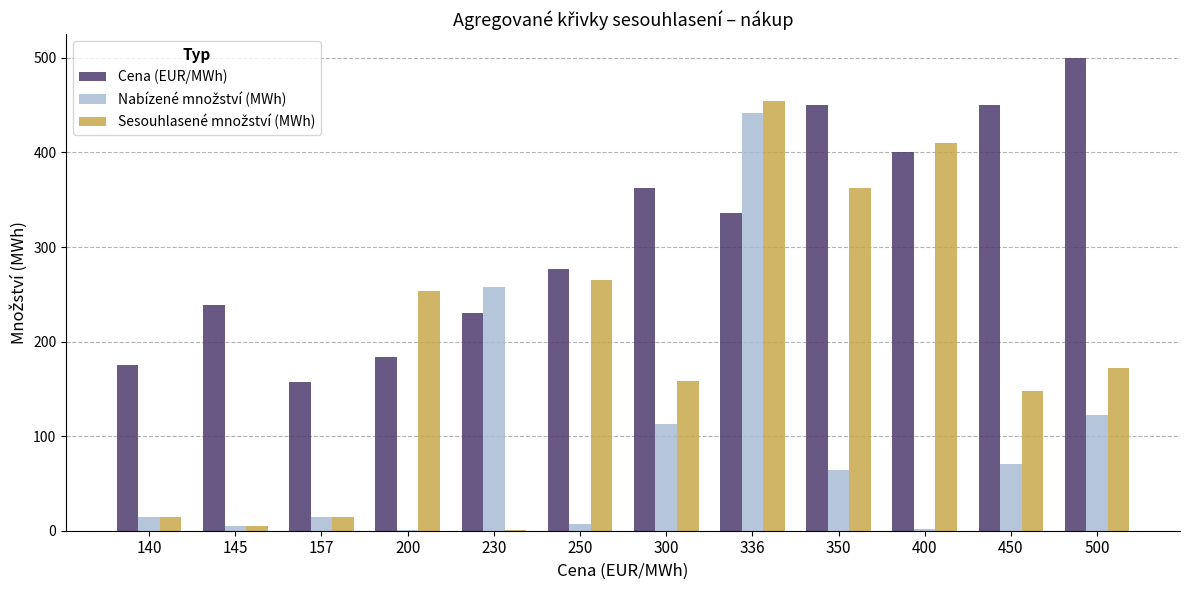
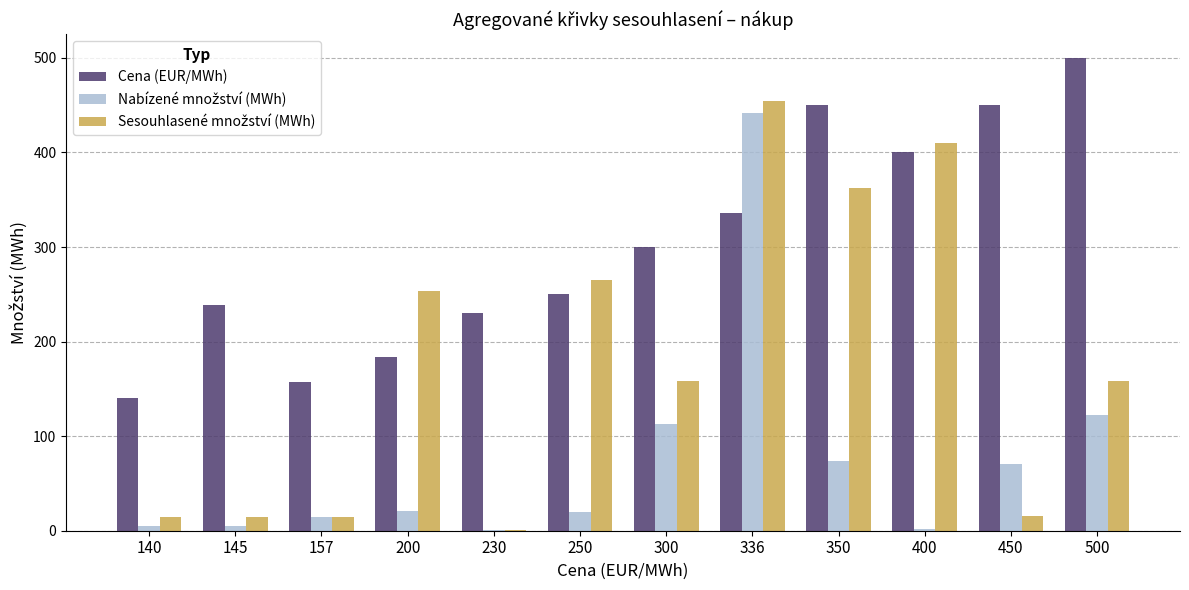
  {
    "Cena (EUR/MWh)": {
-     "140": 170,
+     "140": 140,
      "145": 240,
      "157": 160,
      "200": 180,
      "230": 230,
-     "250": 280,
-     "300": 360,
+     "250": 250,
+     "300": 300,
      "336": 340,
      "350": 450,
      "400": 400,
      "450": 450,
      "500": 500
    },
    "Nabízené množství (MWh)": {
-     "140": 14,
+     "140": 5,
      "145": 10,
      "157": 20,
-     "200": 0,
-     "230": 260,
-     "250": 10,
+     "200": 20,
+     "230": 0,
+     "250": 20,
      "300": 110,
      "336": 440,
-     "350": 60,
+     "350": 70,
      "450": 70,
      "500": 120
    },
    "Sesouhlasené množství (MWh)": {
      "140": 10,
-     "145": 0,
+     "145": 10,
      "157": 20,
      "200": 250,
      "250": 270,
      "300": 160,
      "336": 450,
      "350": 360,
      "400": 410,
-     "450": 150,
-     "500": 170
+     "450": 20,
+     "500": 160
    }
  }
